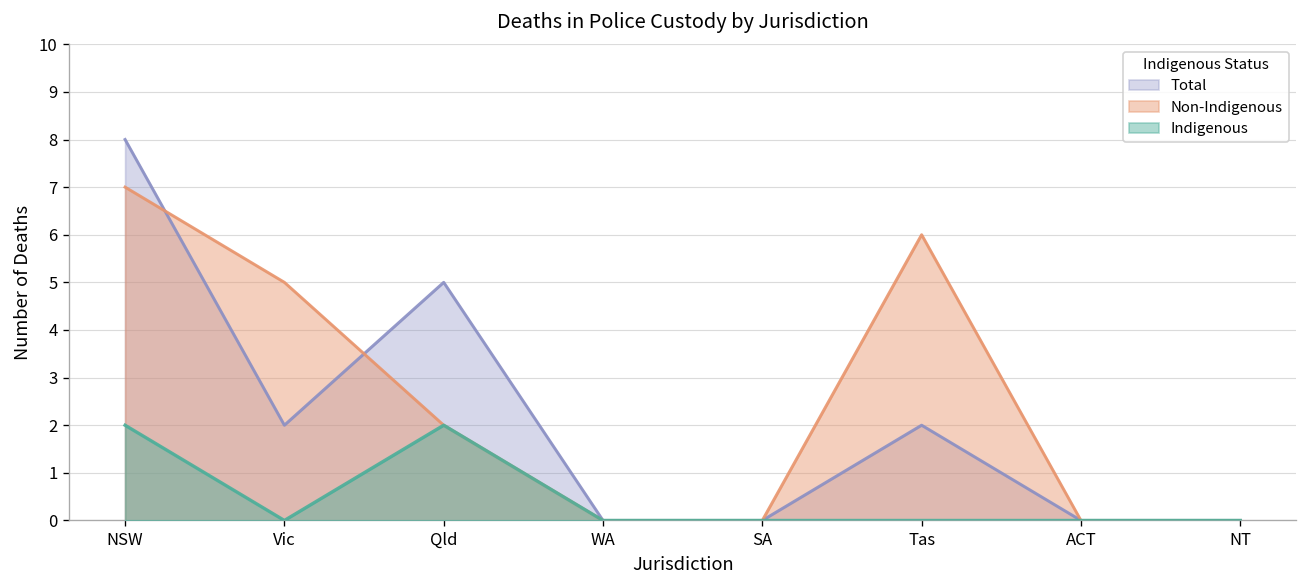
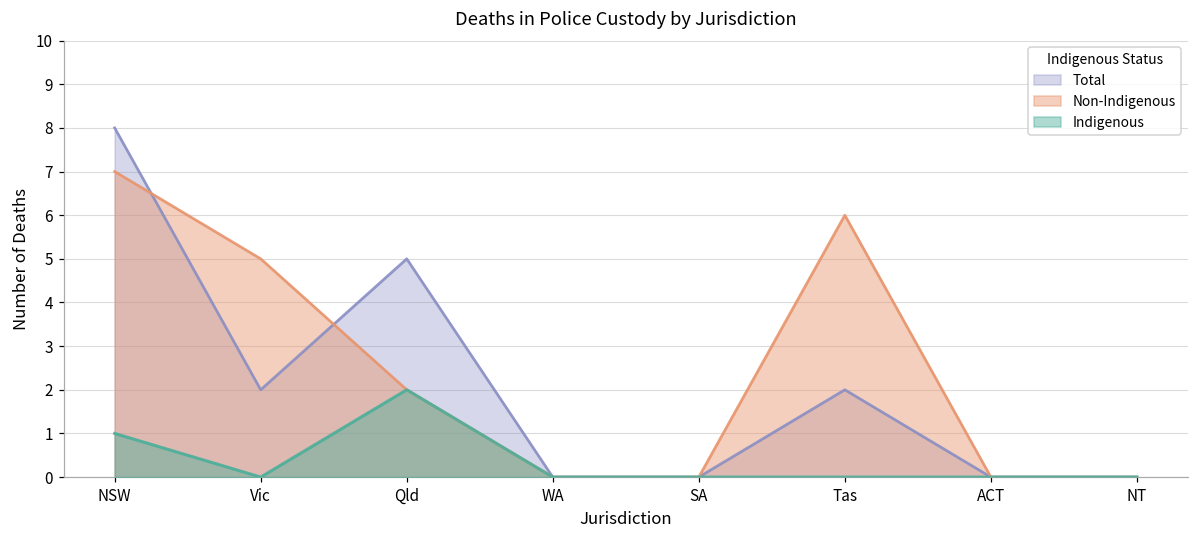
  {
    "Total": {
      "NSW": 8,
      "Vic": 2,
      "Qld": 5,
      "Tas": 2
    },
    "Non-Indigenous": {
      "NSW": 7,
      "Vic": 5,
      "Tas": 6
    },
    "Indigenous": {
-     "NSW": 2,
+     "NSW": 1,
      "Vic": 0,
      "Tas": 0
    }
  }
